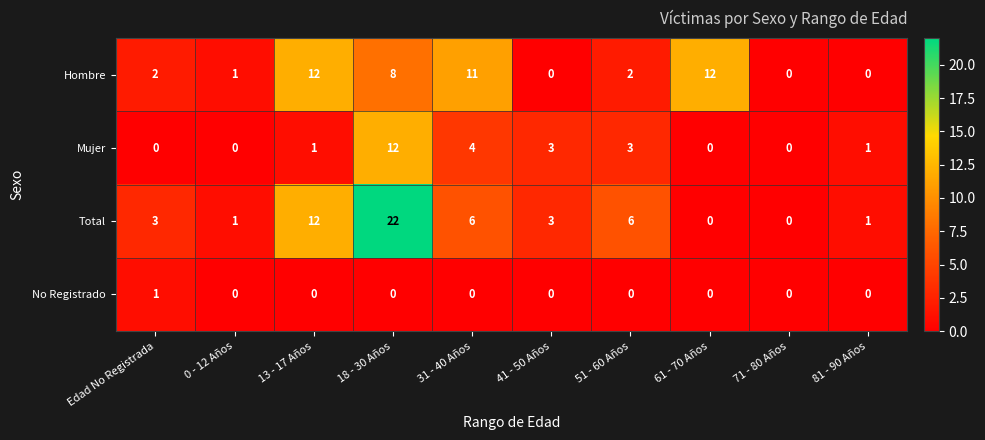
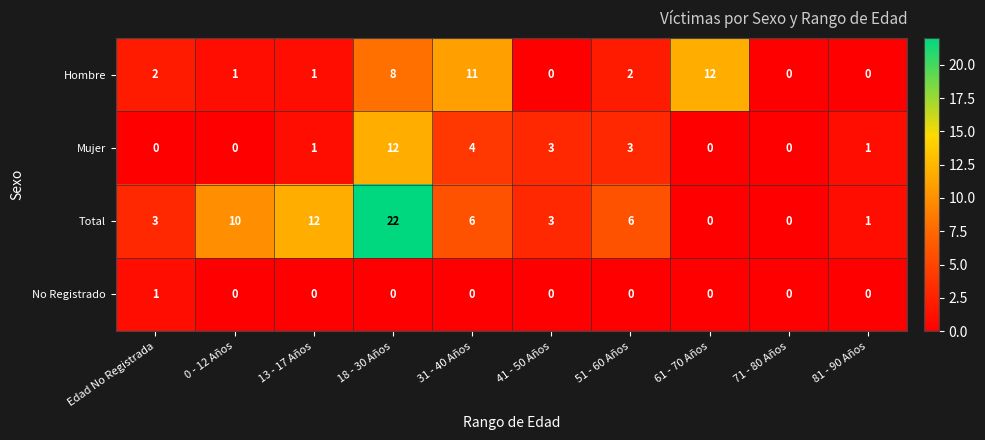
  {
    "Hombre": {
      "Edad No Registrada": 2,
      "0 - 12 Años": 1,
-     "13 - 17 Años": 12,
+     "13 - 17 Años": 1,
      "18 - 30 Años": 8,
      "31 - 40 Años": 11,
      "41 - 50 Años": 0,
      "51 - 60 Años": 2,
      "61 - 70 Años": 12,
      "71 - 80 Años": 0,
      "81 - 90 Años": 0
    },
    "Mujer": {
      "Edad No Registrada": 0,
      "0 - 12 Años": 0,
      "13 - 17 Años": 1,
      "18 - 30 Años": 12,
      "31 - 40 Años": 4,
      "41 - 50 Años": 3,
      "51 - 60 Años": 3,
      "61 - 70 Años": 0,
      "71 - 80 Años": 0,
      "81 - 90 Años": 1
    },
    "Total": {
      "Edad No Registrada": 3,
-     "0 - 12 Años": 1,
+     "0 - 12 Años": 10,
      "13 - 17 Años": 12,
      "18 - 30 Años": 22,
      "31 - 40 Años": 6,
      "41 - 50 Años": 3,
      "51 - 60 Años": 6,
      "61 - 70 Años": 0,
      "71 - 80 Años": 0,
      "81 - 90 Años": 1
    },
    "No Registrado": {
      "Edad No Registrada": 1,
      "0 - 12 Años": 0,
      "13 - 17 Años": 0,
      "18 - 30 Años": 0,
      "31 - 40 Años": 0,
      "41 - 50 Años": 0,
      "51 - 60 Años": 0,
      "61 - 70 Años": 0,
      "71 - 80 Años": 0,
      "81 - 90 Años": 0
    }
  }
